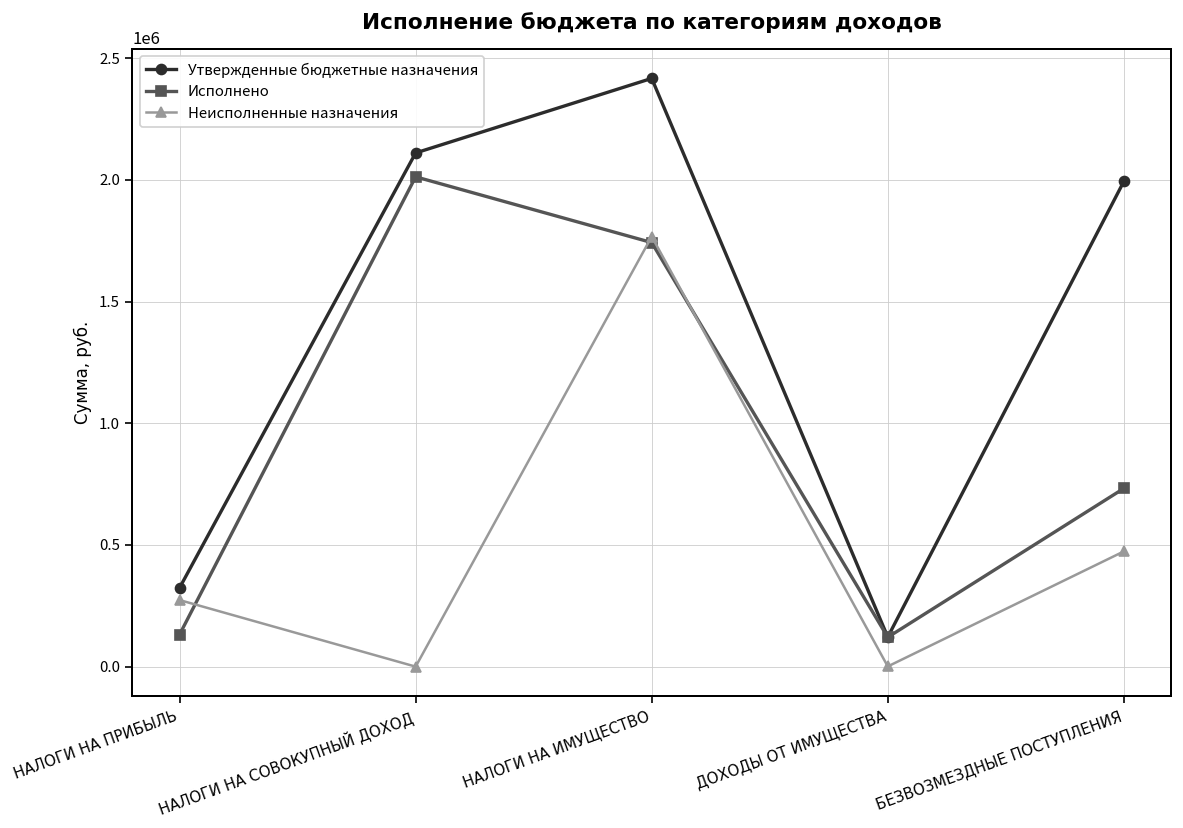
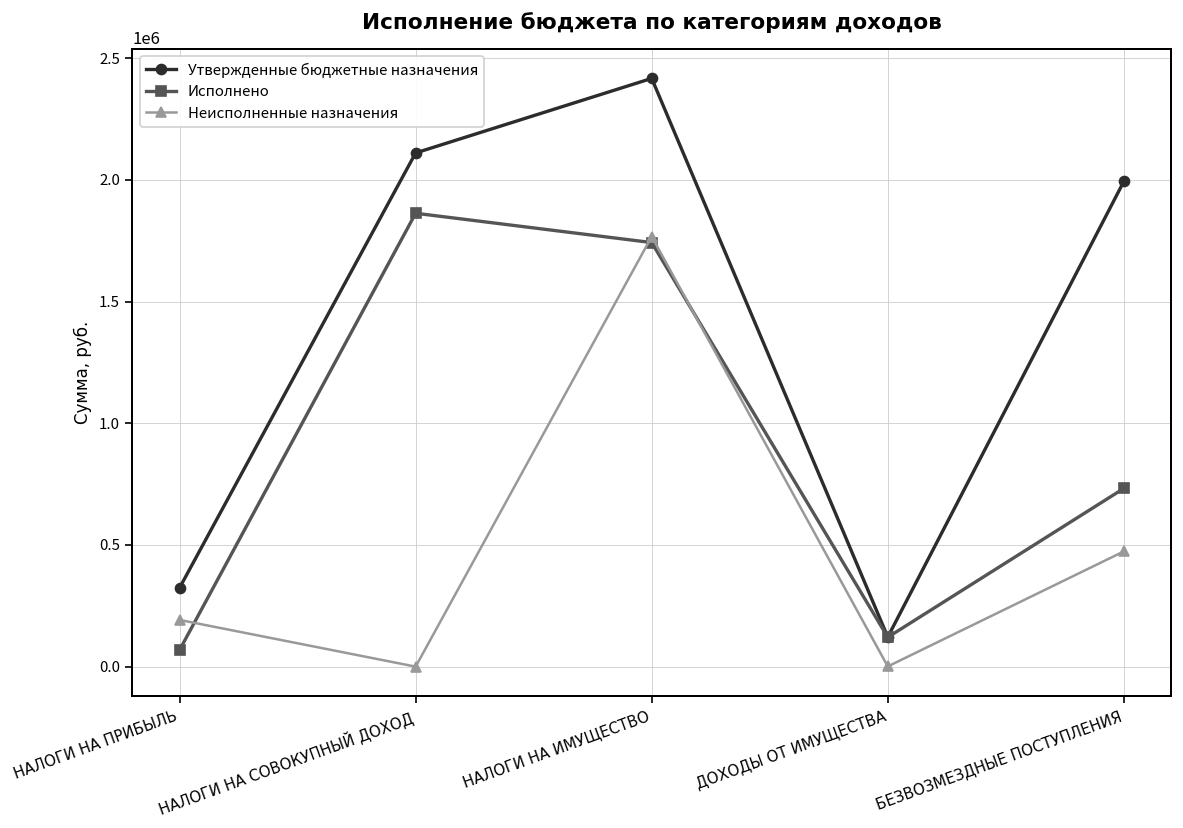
  {
    "Утвержденные бюджетные назначения": {
      "НАЛОГИ НА ПРИБЫЛЬ": 320000,
      "НАЛОГИ НА СОВОКУПНЫЙ ДОХОД": 2110000,
      "НАЛОГИ НА ИМУЩЕСТВО": 2420000,
      "БЕЗВОЗМЕЗДНЫЕ ПОСТУПЛЕНИЯ": 1990000
    },
    "Исполнено": {
-     "НАЛОГИ НА ПРИБЫЛЬ": 130000,
-     "НАЛОГИ НА СОВОКУПНЫЙ ДОХОД": 2010000,
+     "НАЛОГИ НА ПРИБЫЛЬ": 70000,
+     "НАЛОГИ НА СОВОКУПНЫЙ ДОХОД": 1860000,
      "НАЛОГИ НА ИМУЩЕСТВО": 1740000,
      "БЕЗВОЗМЕЗДНЫЕ ПОСТУПЛЕНИЯ": 730000
    },
    "Неисполненные назначения": {
-     "НАЛОГИ НА ПРИБЫЛЬ": 270000,
+     "НАЛОГИ НА ПРИБЫЛЬ": 190000,
      "НАЛОГИ НА СОВОКУПНЫЙ ДОХОД": 0,
      "НАЛОГИ НА ИМУЩЕСТВО": 1770000,
      "ДОХОДЫ ОТ ИМУЩЕСТВА": 0,
      "БЕЗВОЗМЕЗДНЫЕ ПОСТУПЛЕНИЯ": 470000
    }
  }
